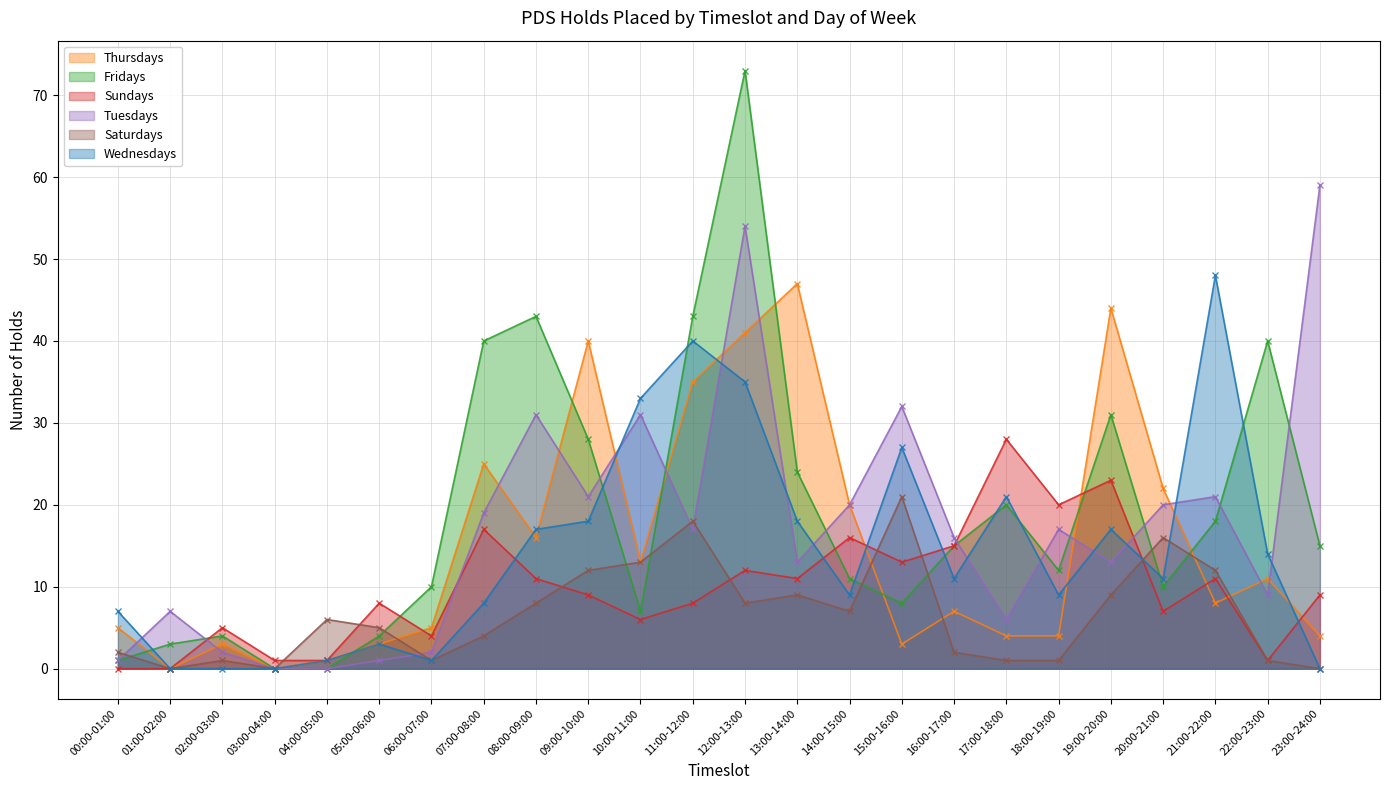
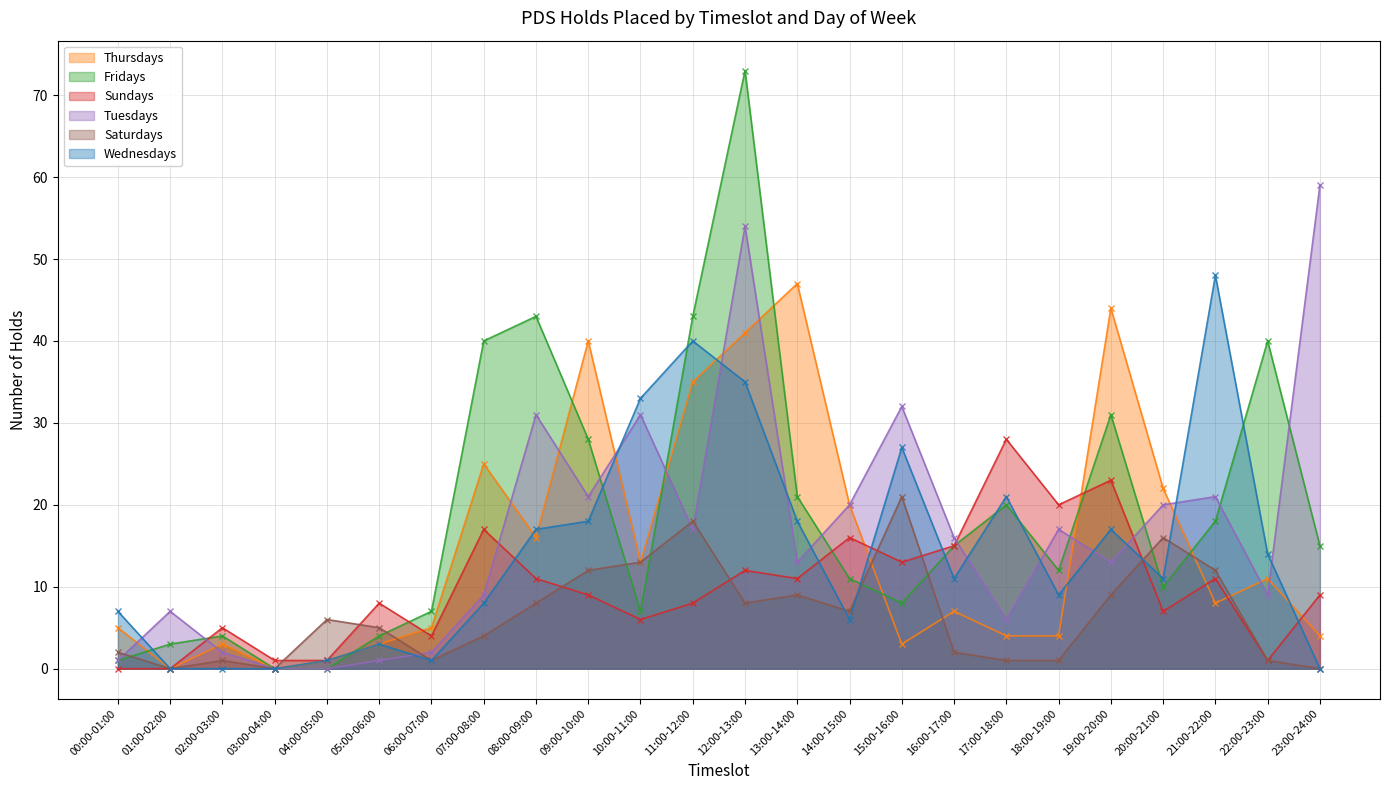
  {
    "Fridays": {
      "01:00-02:00": 3,
      "02:00-03:00": 4,
      "05:00-06:00": 4,
-     "06:00-07:00": 10,
+     "06:00-07:00": 7,
      "07:00-08:00": 40,
      "08:00-09:00": 43,
      "09:00-10:00": 28,
      "10:00-11:00": 7,
      "11:00-12:00": 43,
      "12:00-13:00": 73,
-     "13:00-14:00": 24,
+     "13:00-14:00": 21,
      "14:00-15:00": 11,
      "15:00-16:00": 8,
      "17:00-18:00": 20,
      "18:00-19:00": 12,
      "19:00-20:00": 31,
      "20:00-21:00": 10,
      "21:00-22:00": 18,
      "22:00-23:00": 40,
      "23:00-24:00": 15
    },
    "Tuesdays": {
      "01:00-02:00": 7,
      "02:00-03:00": 2,
      "05:00-06:00": 1,
      "06:00-07:00": 2,
-     "07:00-08:00": 19,
+     "07:00-08:00": 9,
      "08:00-09:00": 31,
      "09:00-10:00": 21,
      "10:00-11:00": 31,
      "11:00-12:00": 17,
      "12:00-13:00": 54,
      "13:00-14:00": 13,
      "15:00-16:00": 32,
      "16:00-17:00": 16,
      "17:00-18:00": 6,
      "18:00-19:00": 17,
      "19:00-20:00": 13,
      "20:00-21:00": 20,
      "21:00-22:00": 21,
      "22:00-23:00": 9,
      "23:00-24:00": 59
    },
    "Wednesdays": {
      "00:00-01:00": 7,
      "02:00-03:00": 0,
      "07:00-08:00": 8,
      "08:00-09:00": 17,
      "09:00-10:00": 18,
      "10:00-11:00": 33,
      "11:00-12:00": 40,
      "12:00-13:00": 35,
      "13:00-14:00": 18,
-     "14:00-15:00": 9,
+     "14:00-15:00": 6,
      "15:00-16:00": 27,
      "16:00-17:00": 11,
      "17:00-18:00": 21,
      "18:00-19:00": 9,
      "19:00-20:00": 17,
      "20:00-21:00": 11,
      "21:00-22:00": 48,
      "22:00-23:00": 14
    }
  }
